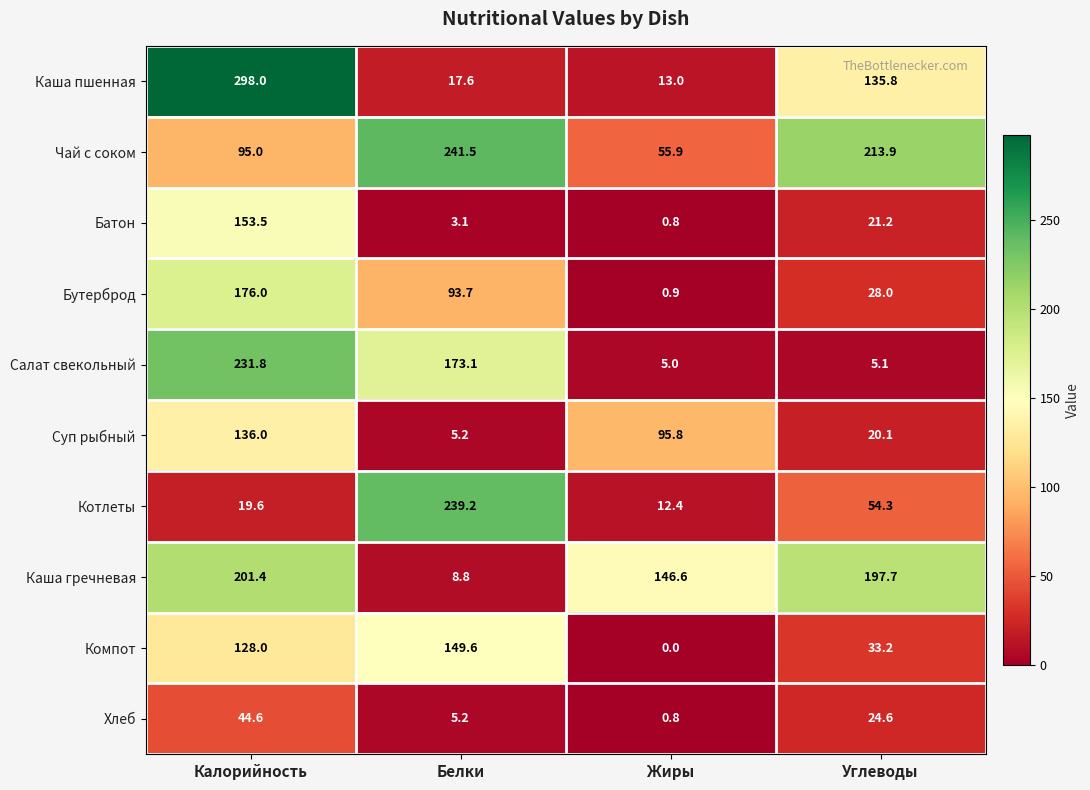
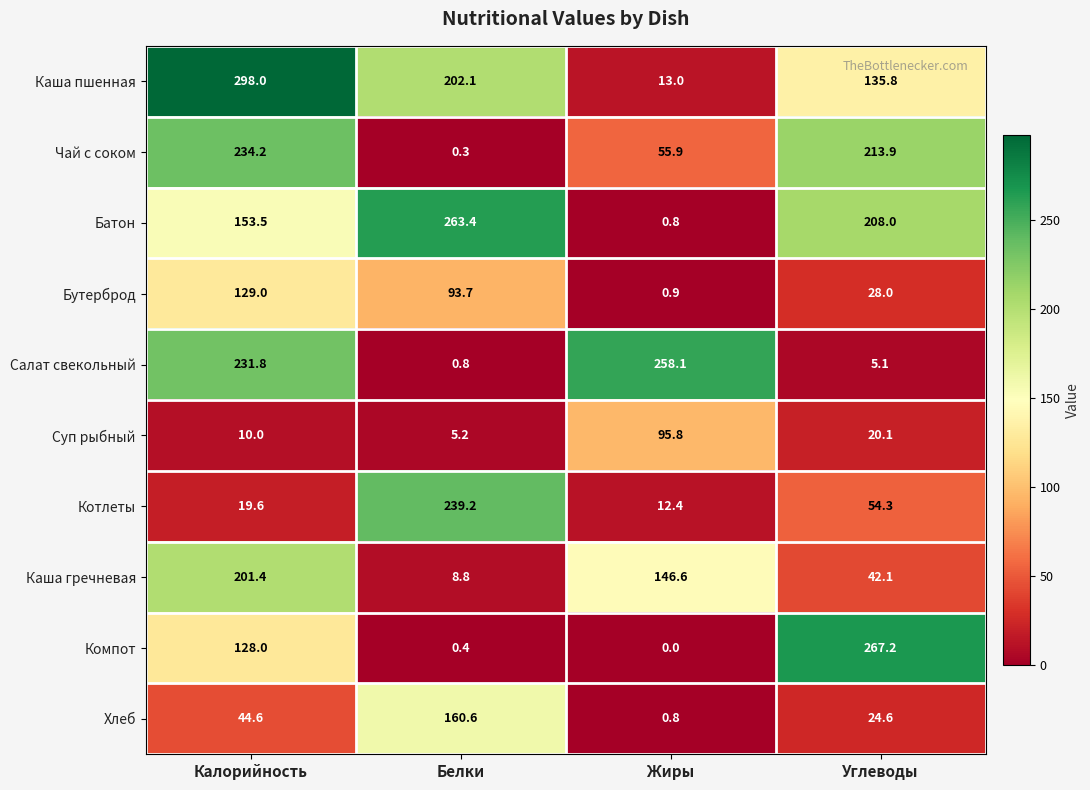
  {
    "Каша пшенная": {
      "Калорийность": 298.0,
-     "Белки": 17.6,
+     "Белки": 202.1,
      "Жиры": 13.0
    },
    "Чай с соком": {
-     "Калорийность": 95.0,
-     "Белки": 241.5,
+     "Калорийность": 234.2,
+     "Белки": 0.3,
      "Жиры": 55.9,
      "Углеводы": 213.9
    },
    "Батон": {
      "Калорийность": 153.5,
-     "Белки": 3.1,
+     "Белки": 263.4,
      "Жиры": 0.8,
-     "Углеводы": 21.2
+     "Углеводы": 208.0
    },
    "Бутерброд": {
-     "Калорийность": 176.0,
+     "Калорийность": 129.0,
      "Белки": 93.7,
      "Жиры": 0.9,
      "Углеводы": 28.0
    },
    "Салат свекольный": {
      "Калорийность": 231.8,
-     "Белки": 173.1,
-     "Жиры": 5.0,
+     "Белки": 0.8,
+     "Жиры": 258.1,
      "Углеводы": 5.1
    },
    "Суп рыбный": {
-     "Калорийность": 136.0,
+     "Калорийность": 10.0,
      "Белки": 5.2,
      "Жиры": 95.8,
      "Углеводы": 20.1
    },
    "Котлеты": {
      "Калорийность": 19.6,
      "Белки": 239.2,
      "Жиры": 12.4,
      "Углеводы": 54.3
    },
    "Каша гречневая": {
      "Калорийность": 201.4,
      "Белки": 8.8,
      "Жиры": 146.6,
-     "Углеводы": 197.7
+     "Углеводы": 42.1
    },
    "Компот": {
      "Калорийность": 128.0,
-     "Белки": 149.6,
+     "Белки": 0.4,
      "Жиры": 0.0,
-     "Углеводы": 33.2
+     "Углеводы": 267.2
    },
    "Хлеб": {
      "Калорийность": 44.6,
-     "Белки": 5.2,
+     "Белки": 160.6,
      "Жиры": 0.8,
      "Углеводы": 24.6
    }
  }
